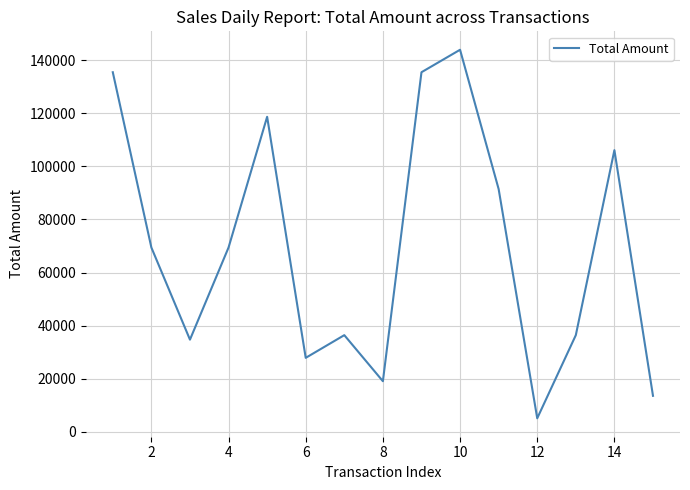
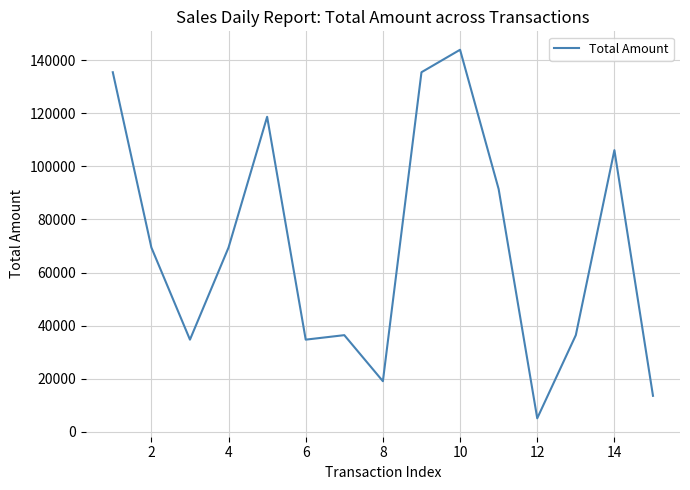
  {
    "2": 69000,
    "4": 69000,
-   "6": 28000,
+   "6": 35000,
    "8": 19000,
    "10": 144000,
    "12": 5000,
    "14": 106000
  }
